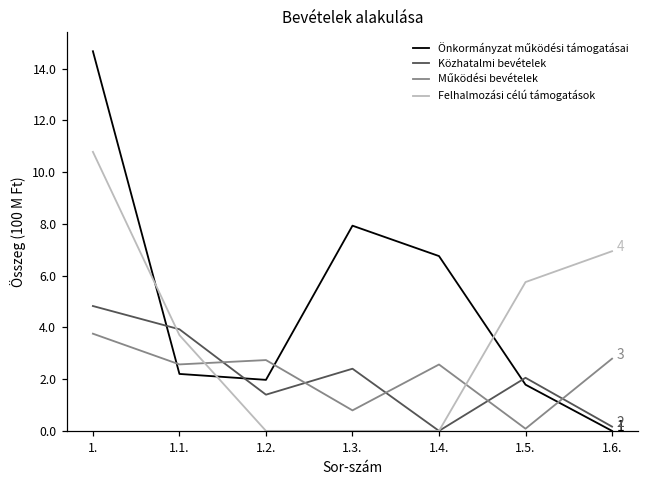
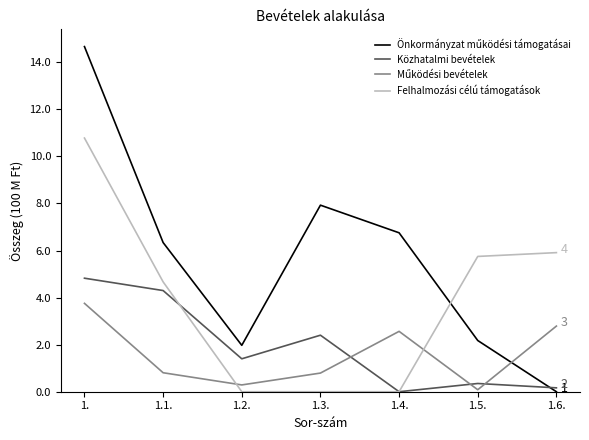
  {
    "Önkormányzat működési támogatásai": {
      "1.": 14.7,
-     "1.1.": 2.2,
+     "1.1.": 6.3,
      "1.2.": 2.0,
      "1.3.": 7.9,
      "1.4.": 6.8,
-     "1.5.": 1.8
+     "1.5.": 2.2
    },
    "Közhatalmi bevételek": {
      "1.": 4.8,
-     "1.1.": 3.9,
+     "1.1.": 4.3,
      "1.2.": 1.4,
      "1.3.": 2.4,
-     "1.5.": 2.1
+     "1.5.": 0.4
    },
    "Működési bevételek": {
      "1.": 3.8,
-     "1.1.": 2.6,
-     "1.2.": 2.7,
+     "1.1.": 0.8,
+     "1.2.": 0.3,
      "1.3.": 0.8,
      "1.4.": 2.6,
      "1.5.": 0.1
    },
    "Felhalmozási célú támogatások": {
      "1.": 10.8,
-     "1.1.": 3.7,
+     "1.1.": 4.7,
      "1.2.": 0.0,
      "1.3.": 0.0,
      "1.5.": 5.8,
-     "1.6.": 6.9
+     "1.6.": 5.9
    }
  }
